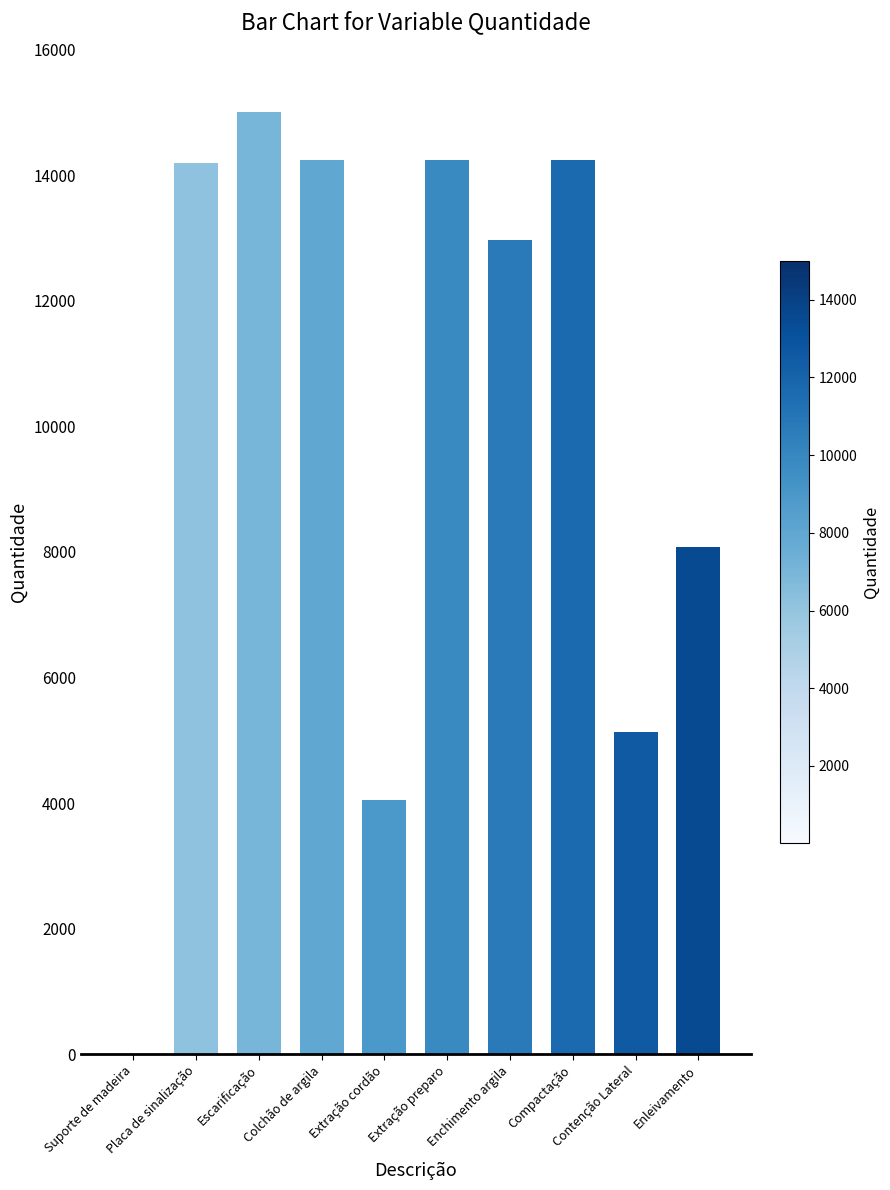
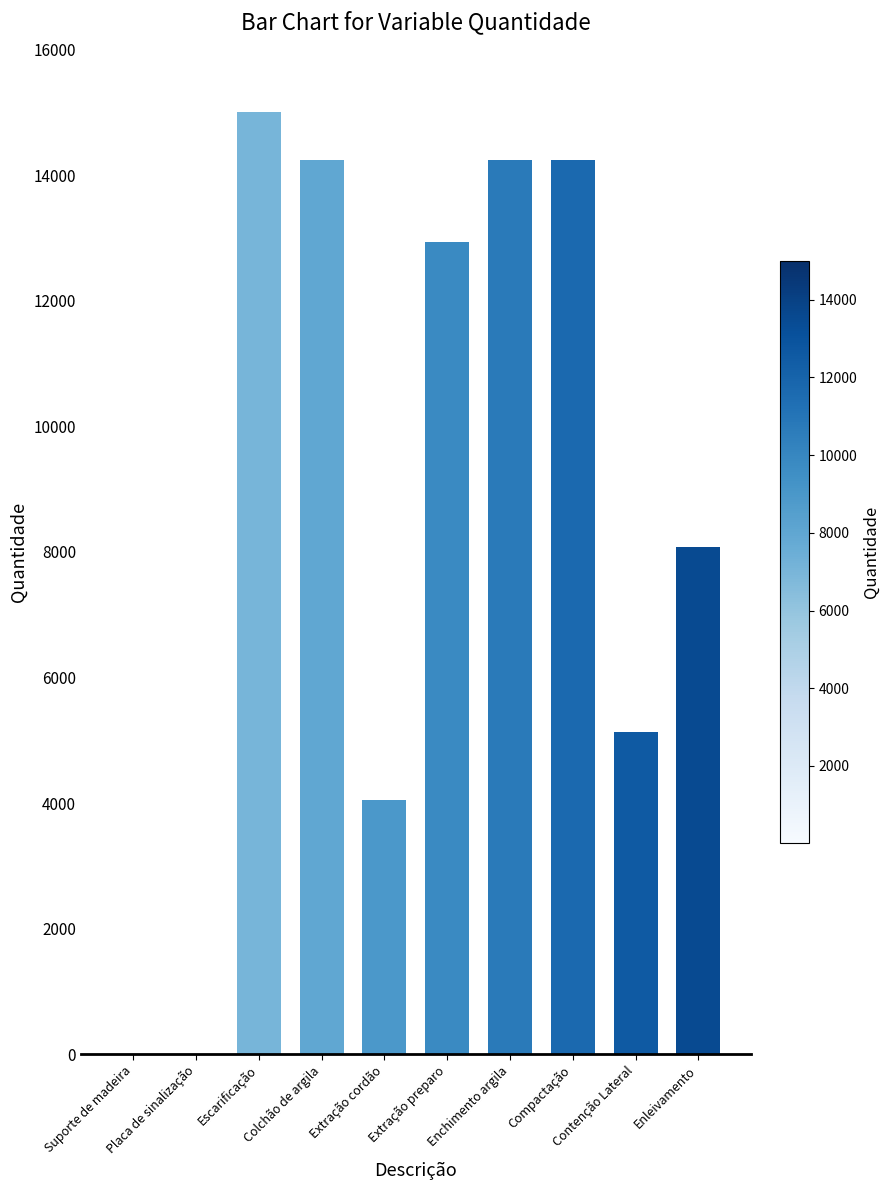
  {
-   "Placa de sinalização": 14200,
+   "Placa de sinalização": 0,
    "Escarificação": 15000,
    "Colchão de argila": 14300,
    "Extração cordão": 4100,
-   "Extração preparo": 14300,
-   "Enchimento argila": 13000,
+   "Extração preparo": 12900,
+   "Enchimento argila": 14300,
    "Compactação": 14300,
    "Contenção Lateral": 5100,
    "Enleivamento": 8100
  }
